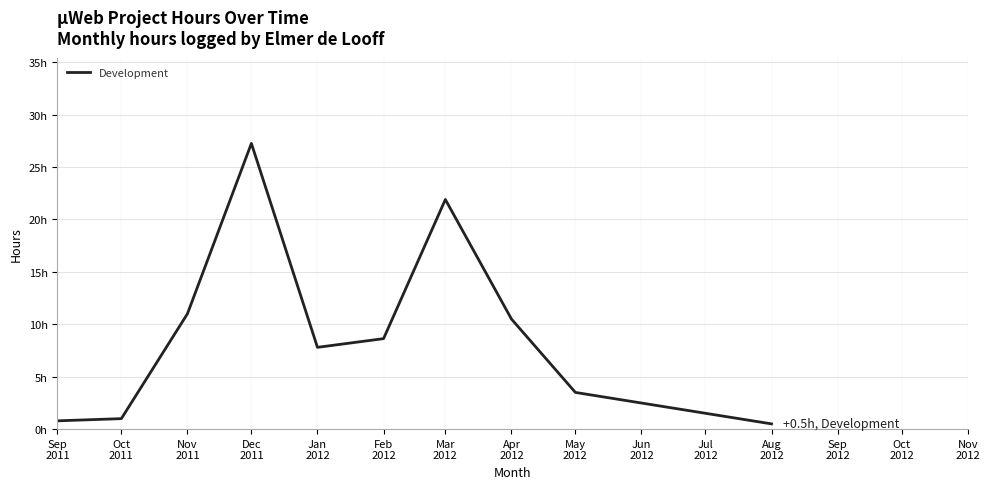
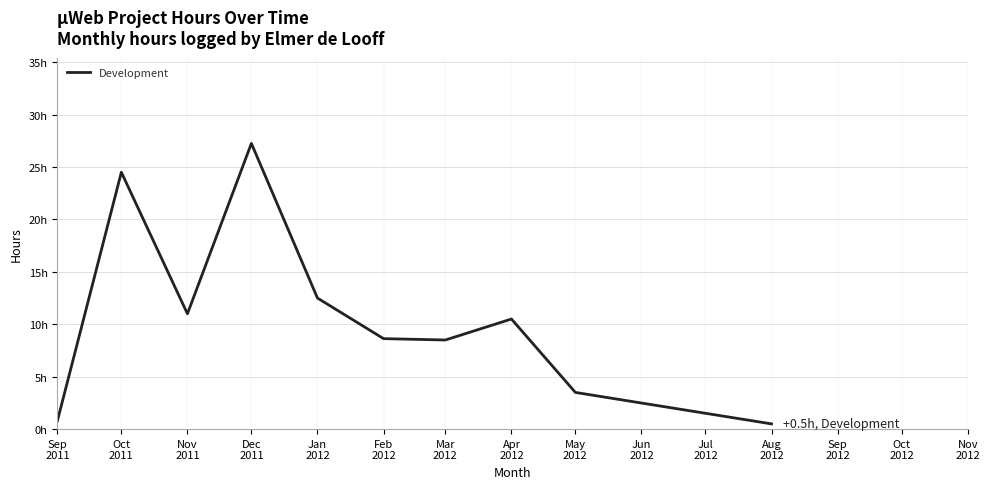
  {
    "Sep 2011": "0.8h",
-   "Oct 2011": "1.0h",
+   "Oct 2011": "24.5h",
    "Nov 2011": "11.0h",
    "Dec 2011": "27.3h",
-   "Jan 2012": "7.8h",
+   "Jan 2012": "12.5h",
    "Feb 2012": "8.6h",
-   "Mar 2012": "21.9h",
+   "Mar 2012": "8.5h",
    "Apr 2012": "10.5h",
    "May 2012": "3.5h"
  }
